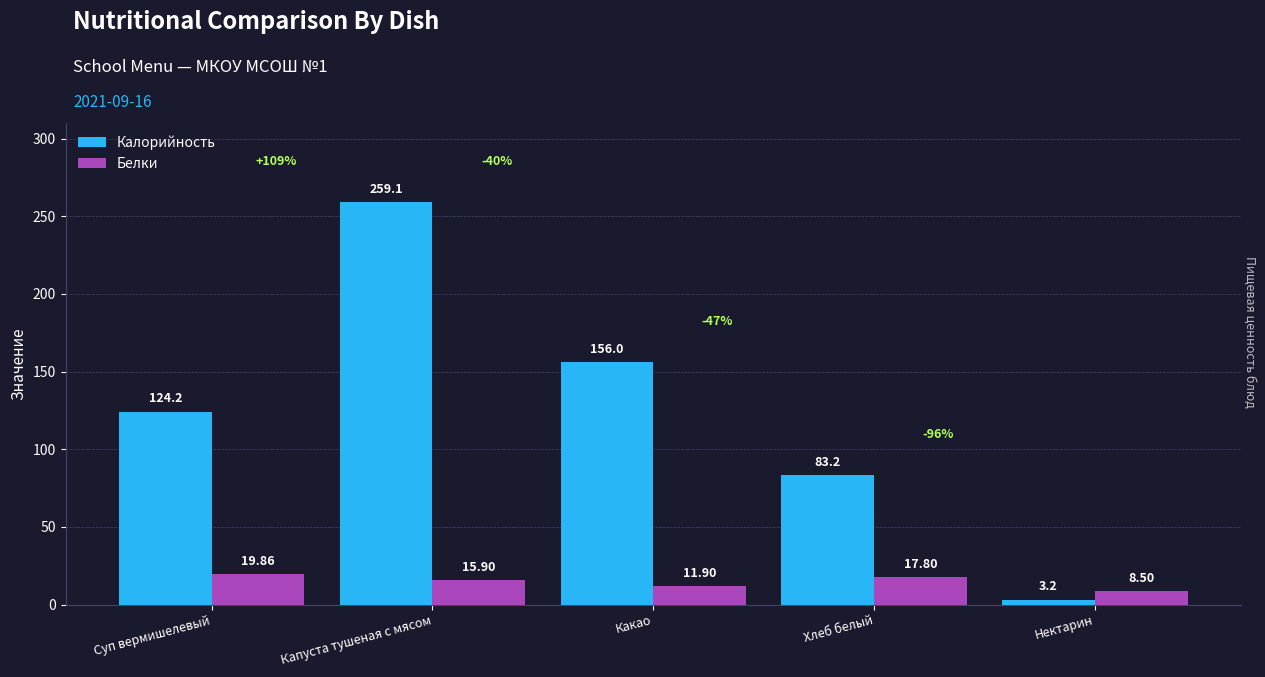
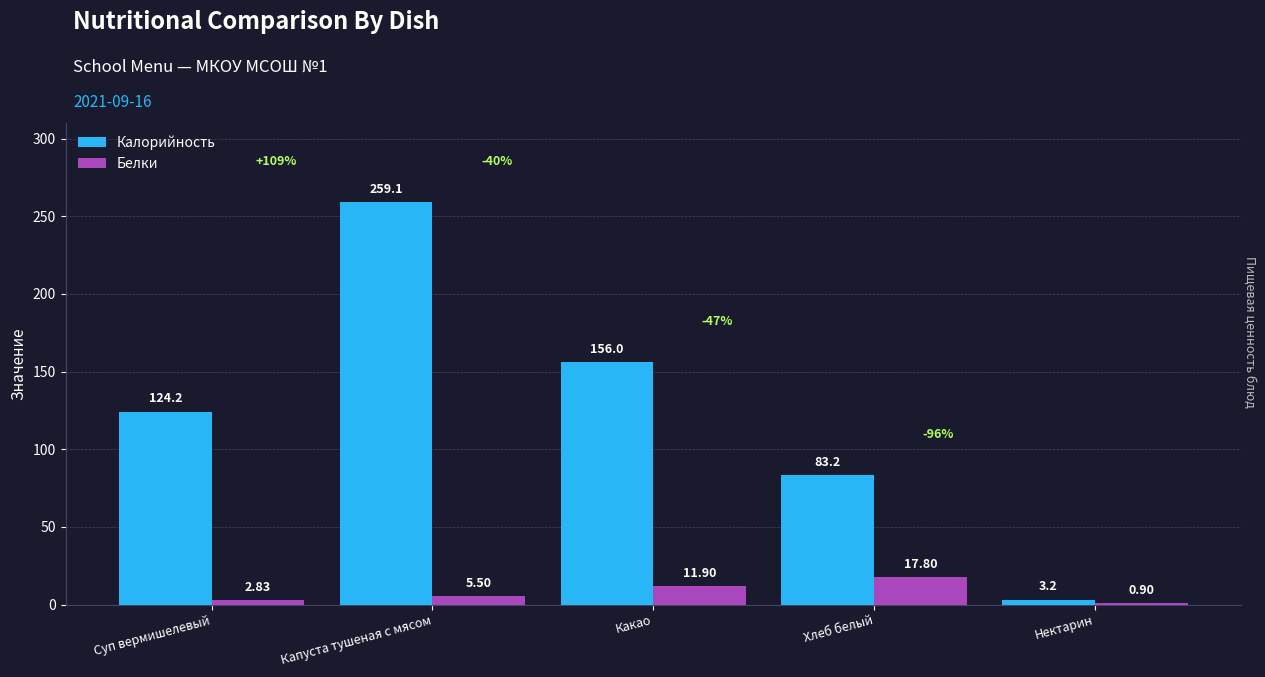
  {
    "Калорийность": {
      "Суп вермишелевый": 124.2,
      "Капуста тушеная с мясом": 259.1,
      "Какао": 156.0,
      "Хлеб белый": 83.2,
      "Нектарин": 3.2
    },
    "Белки": {
-     "Суп вермишелевый": 19.86,
-     "Капуста тушеная с мясом": 15.90,
+     "Суп вермишелевый": 2.83,
+     "Капуста тушеная с мясом": 5.50,
      "Какао": 11.90,
      "Хлеб белый": 17.80,
-     "Нектарин": 8.50
+     "Нектарин": 0.90
    }
  }
